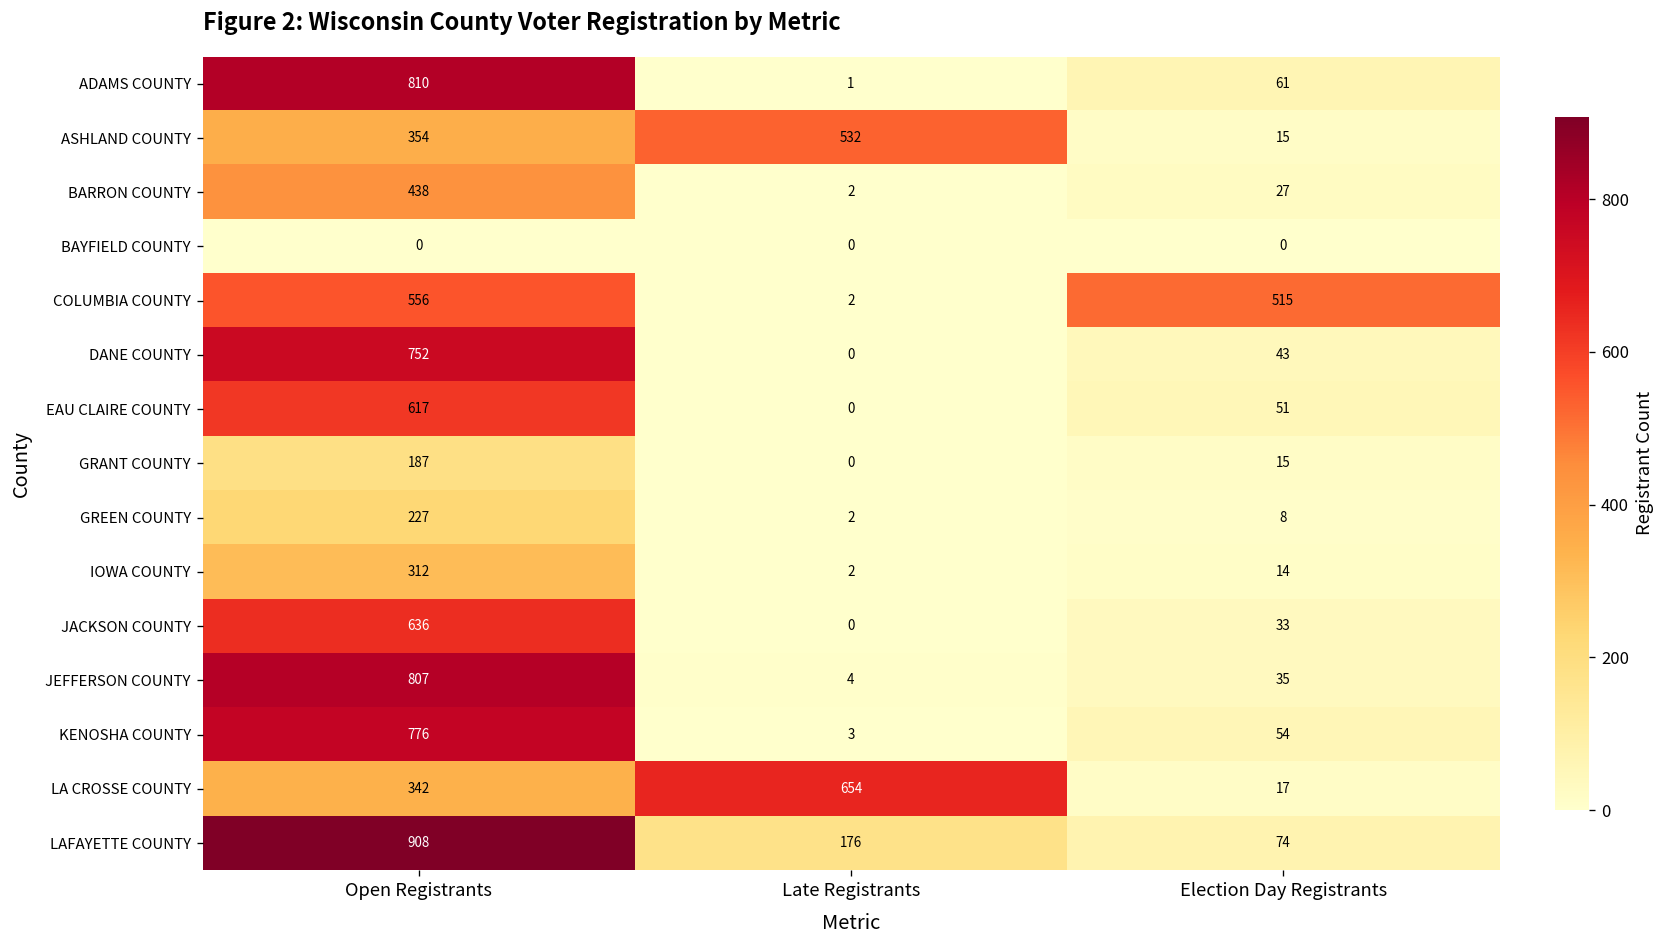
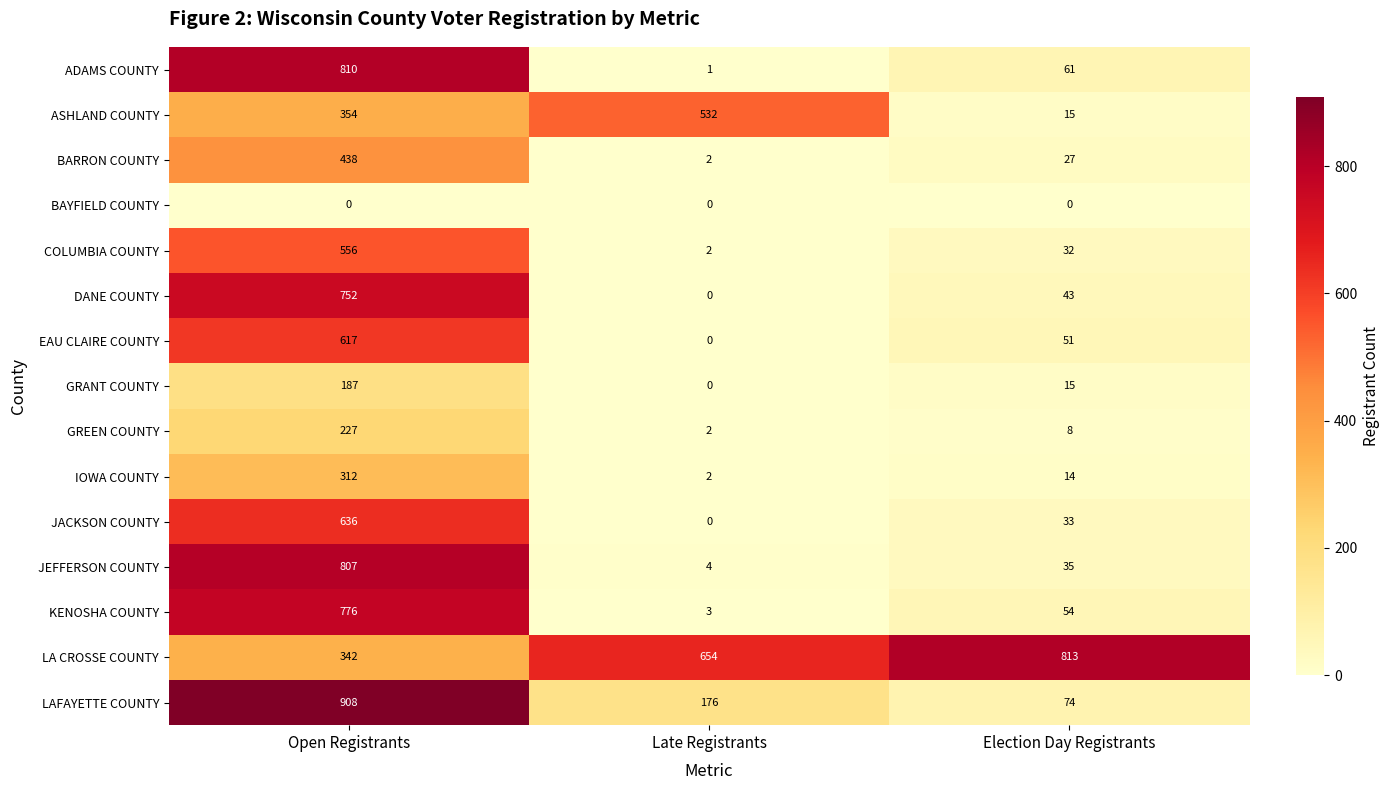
  {
    "ADAMS COUNTY": {
      "Open Registrants": 810,
      "Late Registrants": 1,
      "Election Day Registrants": 61
    },
    "ASHLAND COUNTY": {
      "Open Registrants": 354,
      "Late Registrants": 532,
      "Election Day Registrants": 15
    },
    "BARRON COUNTY": {
      "Open Registrants": 438,
      "Late Registrants": 2,
      "Election Day Registrants": 27
    },
    "BAYFIELD COUNTY": {
      "Open Registrants": 0,
      "Late Registrants": 0,
      "Election Day Registrants": 0
    },
    "COLUMBIA COUNTY": {
      "Open Registrants": 556,
      "Late Registrants": 2,
-     "Election Day Registrants": 515
+     "Election Day Registrants": 32
    },
    "DANE COUNTY": {
      "Open Registrants": 752,
      "Late Registrants": 0,
      "Election Day Registrants": 43
    },
    "EAU CLAIRE COUNTY": {
      "Open Registrants": 617,
      "Late Registrants": 0,
      "Election Day Registrants": 51
    },
    "GRANT COUNTY": {
      "Open Registrants": 187,
      "Late Registrants": 0,
      "Election Day Registrants": 15
    },
    "GREEN COUNTY": {
      "Open Registrants": 227,
      "Late Registrants": 2,
      "Election Day Registrants": 8
    },
    "IOWA COUNTY": {
      "Open Registrants": 312,
      "Late Registrants": 2,
      "Election Day Registrants": 14
    },
    "JACKSON COUNTY": {
      "Open Registrants": 636,
      "Late Registrants": 0,
      "Election Day Registrants": 33
    },
    "JEFFERSON COUNTY": {
      "Open Registrants": 807,
      "Late Registrants": 4,
      "Election Day Registrants": 35
    },
    "KENOSHA COUNTY": {
      "Open Registrants": 776,
      "Late Registrants": 3,
      "Election Day Registrants": 54
    },
    "LA CROSSE COUNTY": {
      "Open Registrants": 342,
      "Late Registrants": 654,
-     "Election Day Registrants": 17
+     "Election Day Registrants": 813
    },
    "LAFAYETTE COUNTY": {
      "Open Registrants": 908,
      "Late Registrants": 176,
      "Election Day Registrants": 74
    }
  }
